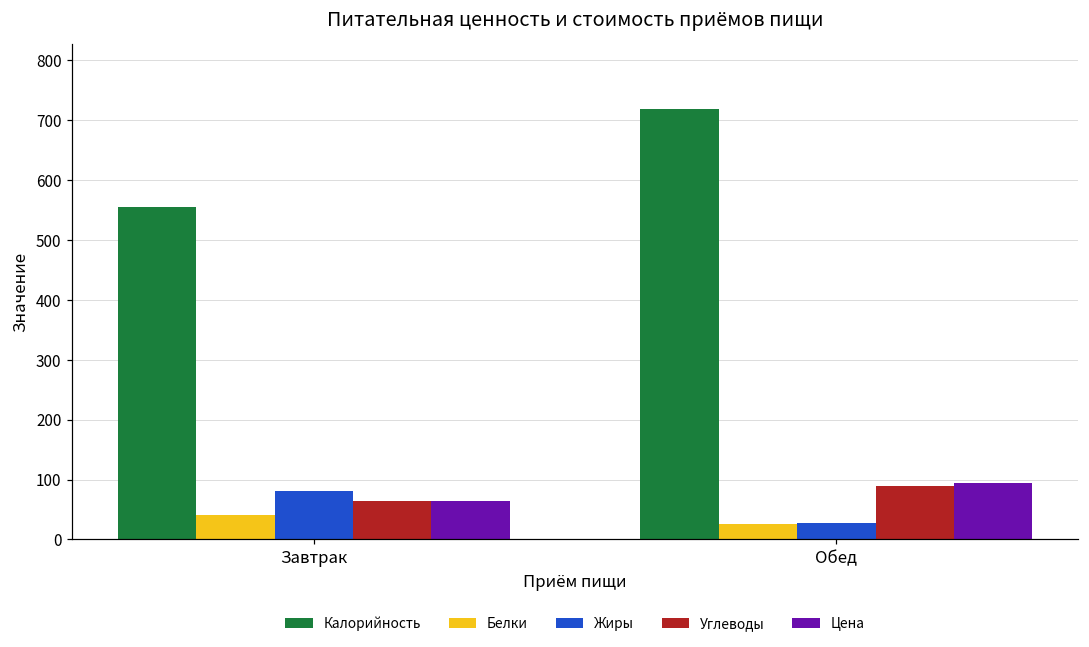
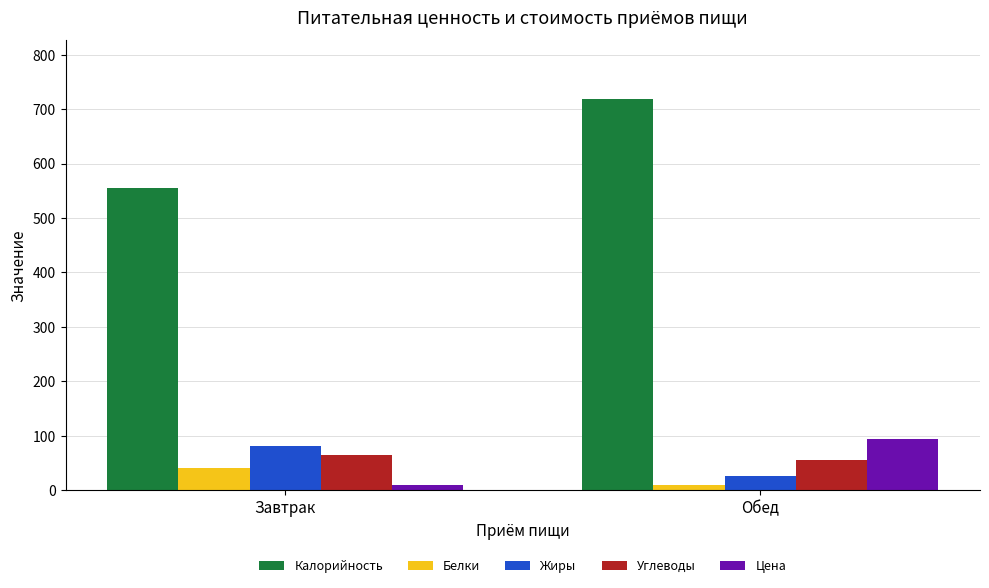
  {
    "Калорийность": {
      "Завтрак": 560,
      "Обед": 720
    },
    "Белки": {
      "Завтрак": 40,
-     "Обед": 30
+     "Обед": 10
    },
    "Жиры": {
      "Завтрак": 80,
      "Обед": 30
    },
    "Углеводы": {
      "Завтрак": 60,
-     "Обед": 90
+     "Обед": 60
    },
    "Цена": {
-     "Завтрак": 60,
+     "Завтрак": 10,
      "Обед": 90
    }
  }
